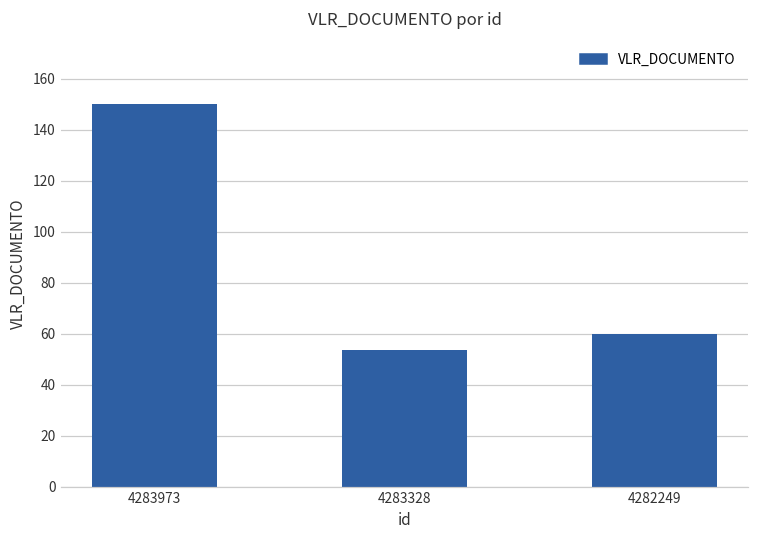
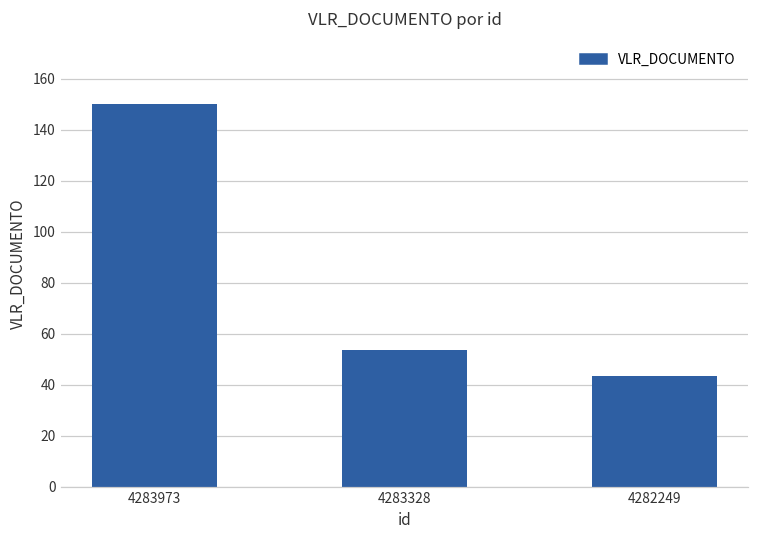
  {
    "4283973": 150,
    "4283328": 54,
-   "4282249": 60
+   "4282249": 43
  }
